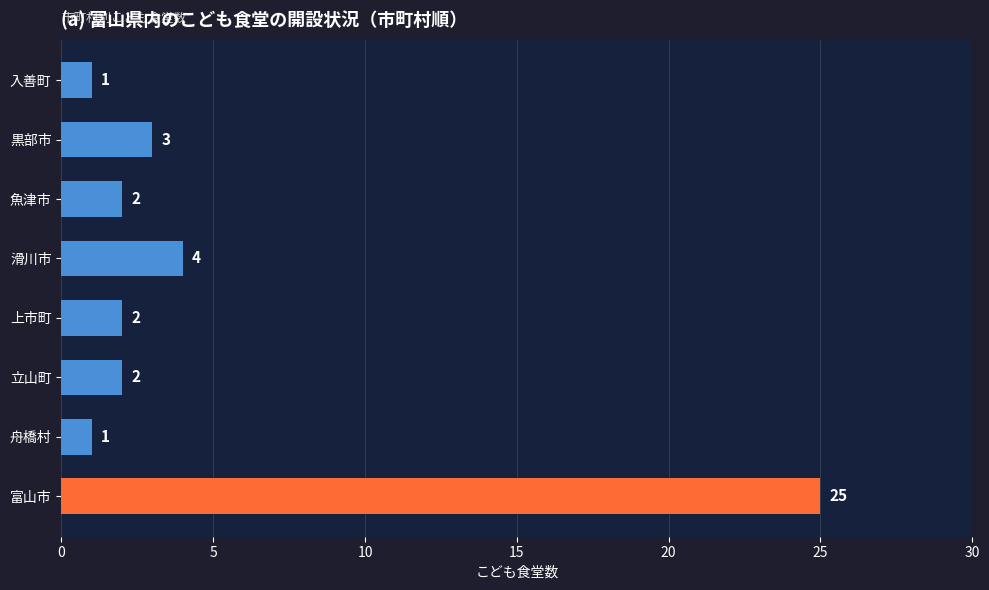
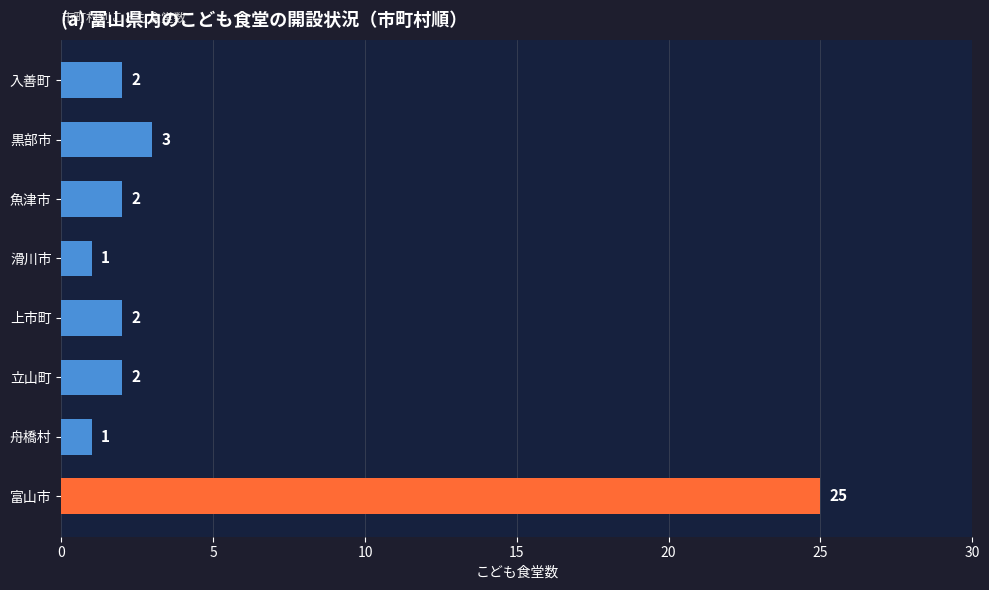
  {
-   "入善町": 1,
+   "入善町": 2,
    "黒部市": 3,
    "魚津市": 2,
-   "滑川市": 4,
+   "滑川市": 1,
    "上市町": 2,
    "立山町": 2,
    "舟橋村": 1,
    "富山市": 25
  }
